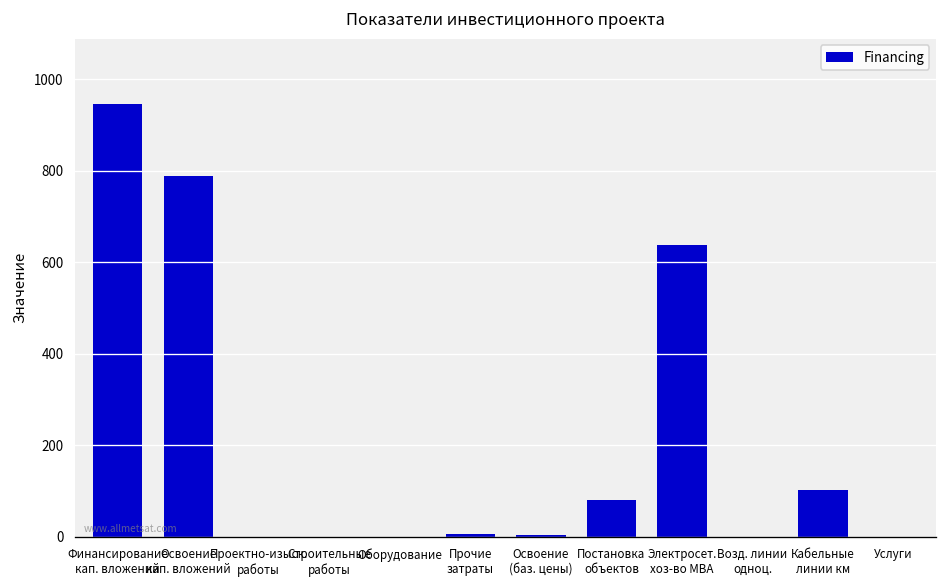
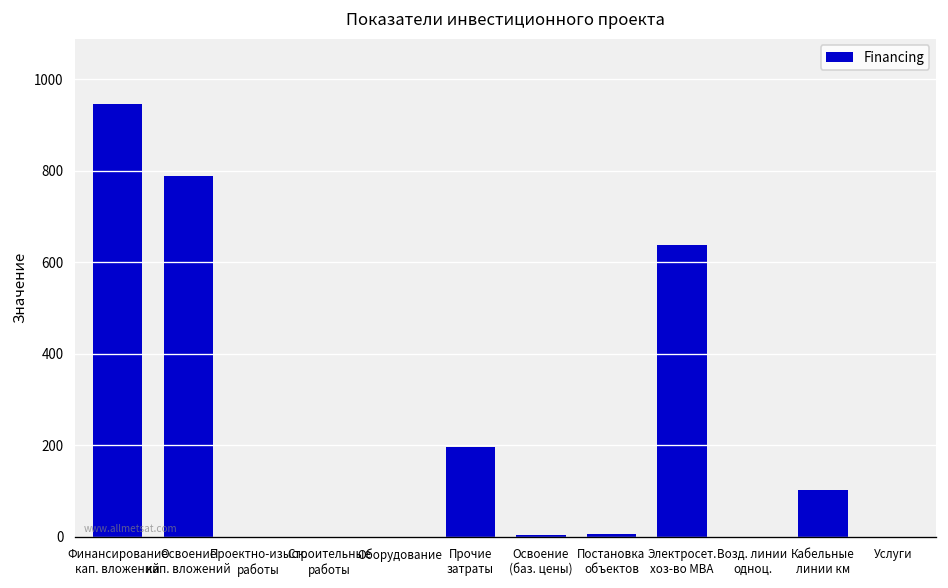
  {
-   "Прочие затраты": 10,
-   "Постановка объектов": 80,
+   "Прочие затраты": 200,
+   "Постановка объектов": 10,
    "Электросет. хоз-во МВА": 640,
    "Возд. линии одноц.": 0,
    "Кабельные линии км": 100,
    "Услуги": 0
  }
